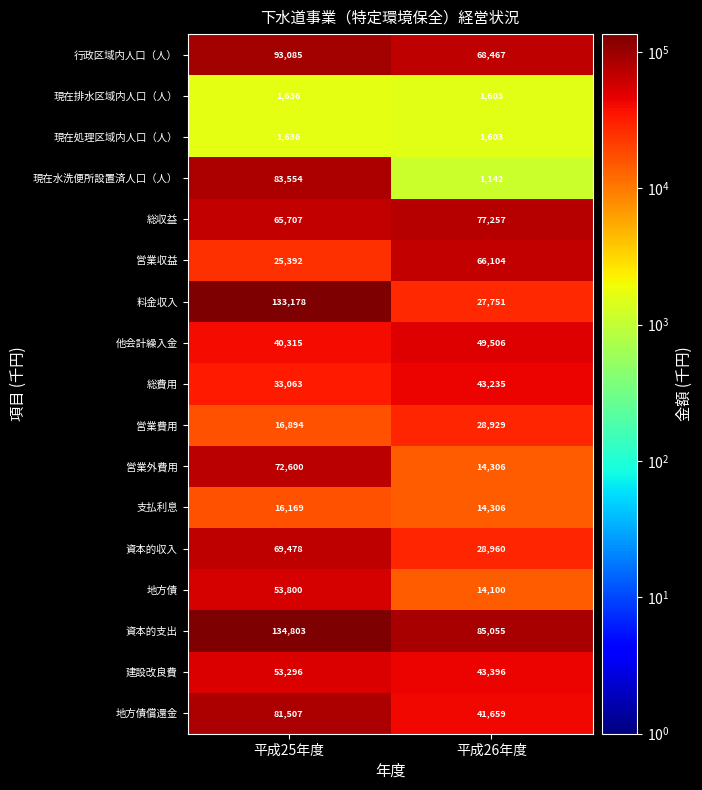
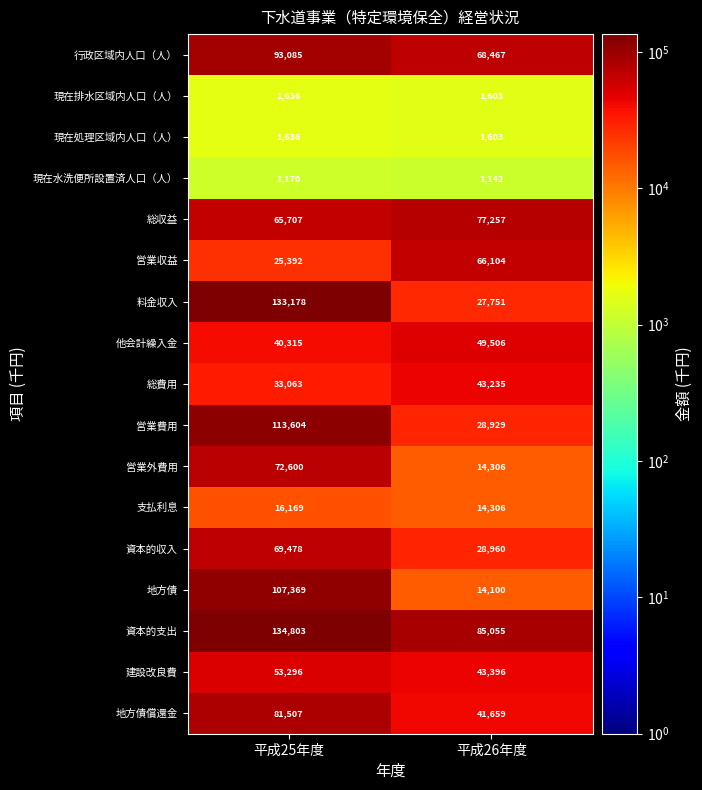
  {
    "行政区域内人口（人）": {
      "平成25年度": "93,085",
      "平成26年度": "68,467"
    },
    "現在排水区域内人口（人）": {
      "平成25年度": "1,636",
      "平成26年度": "1,603"
    },
    "現在処理区域内人口（人）": {
      "平成25年度": "1,636",
      "平成26年度": "1,603"
    },
    "現在水洗便所設置済人口（人）": {
-     "平成25年度": "83,554",
+     "平成25年度": "1,170",
      "平成26年度": "1,142"
    },
    "総収益": {
      "平成25年度": "65,707",
      "平成26年度": "77,257"
    },
    "営業収益": {
      "平成25年度": "25,392",
      "平成26年度": "66,104"
    },
    "料金収入": {
      "平成25年度": "133,178",
      "平成26年度": "27,751"
    },
    "他会計繰入金": {
      "平成25年度": "40,315",
      "平成26年度": "49,506"
    },
    "総費用": {
      "平成25年度": "33,063",
      "平成26年度": "43,235"
    },
    "営業費用": {
-     "平成25年度": "16,894",
+     "平成25年度": "113,604",
      "平成26年度": "28,929"
    },
    "営業外費用": {
      "平成25年度": "72,600",
      "平成26年度": "14,306"
    },
    "支払利息": {
      "平成25年度": "16,169",
      "平成26年度": "14,306"
    },
    "資本的収入": {
      "平成25年度": "69,478",
      "平成26年度": "28,960"
    },
    "地方債": {
-     "平成25年度": "53,800",
+     "平成25年度": "107,369",
      "平成26年度": "14,100"
    },
    "資本的支出": {
      "平成25年度": "134,803",
      "平成26年度": "85,055"
    },
    "建設改良費": {
      "平成25年度": "53,296",
      "平成26年度": "43,396"
    },
    "地方債償還金": {
      "平成25年度": "81,507",
      "平成26年度": "41,659"
    }
  }
